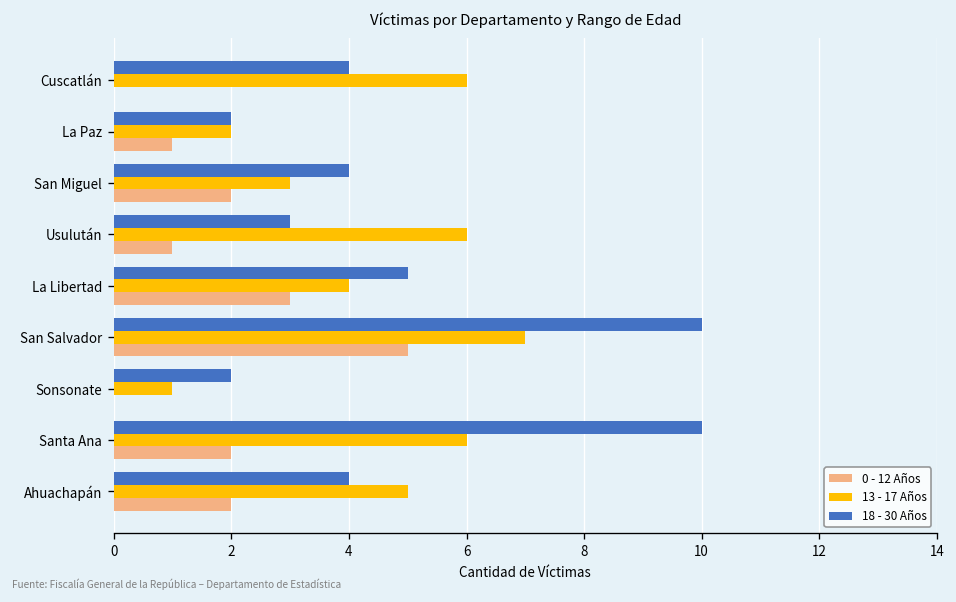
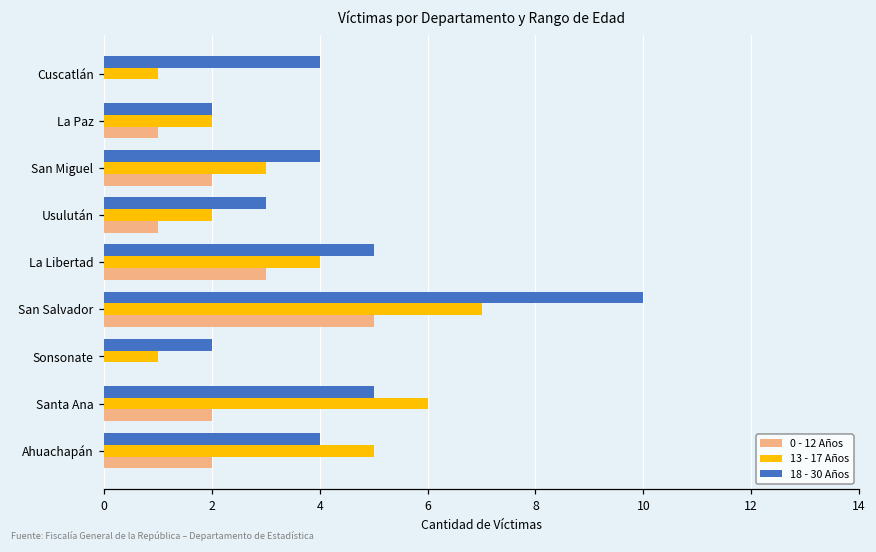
  {
    "0 - 12 Años": {
      "Cuscatlán": 0,
      "La Paz": 1,
      "San Miguel": 2,
      "Usulután": 1,
      "La Libertad": 3,
      "San Salvador": 5,
      "Sonsonate": 0,
      "Santa Ana": 2,
      "Ahuachapán": 2
    },
    "13 - 17 Años": {
-     "Cuscatlán": 6,
+     "Cuscatlán": 1,
      "La Paz": 2,
      "San Miguel": 3,
-     "Usulután": 6,
+     "Usulután": 2,
      "La Libertad": 4,
      "San Salvador": 7,
      "Sonsonate": 1,
      "Santa Ana": 6,
      "Ahuachapán": 5
    },
    "18 - 30 Años": {
      "Cuscatlán": 4,
      "La Paz": 2,
      "San Miguel": 4,
      "Usulután": 3,
      "La Libertad": 5,
      "San Salvador": 10,
      "Sonsonate": 2,
-     "Santa Ana": 10,
+     "Santa Ana": 5,
      "Ahuachapán": 4
    }
  }
